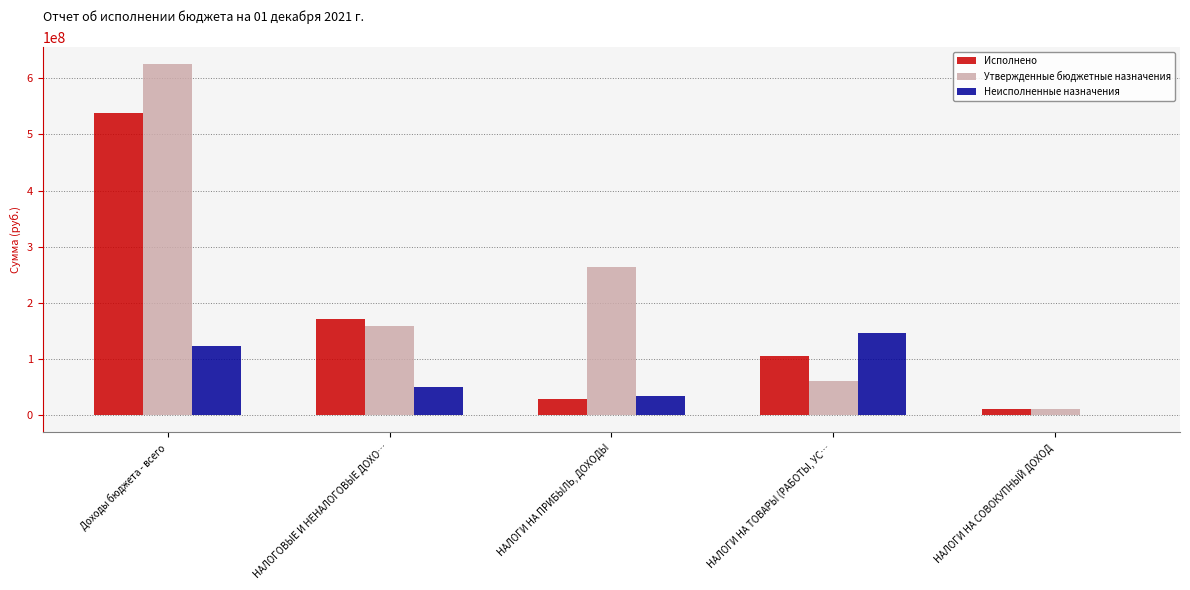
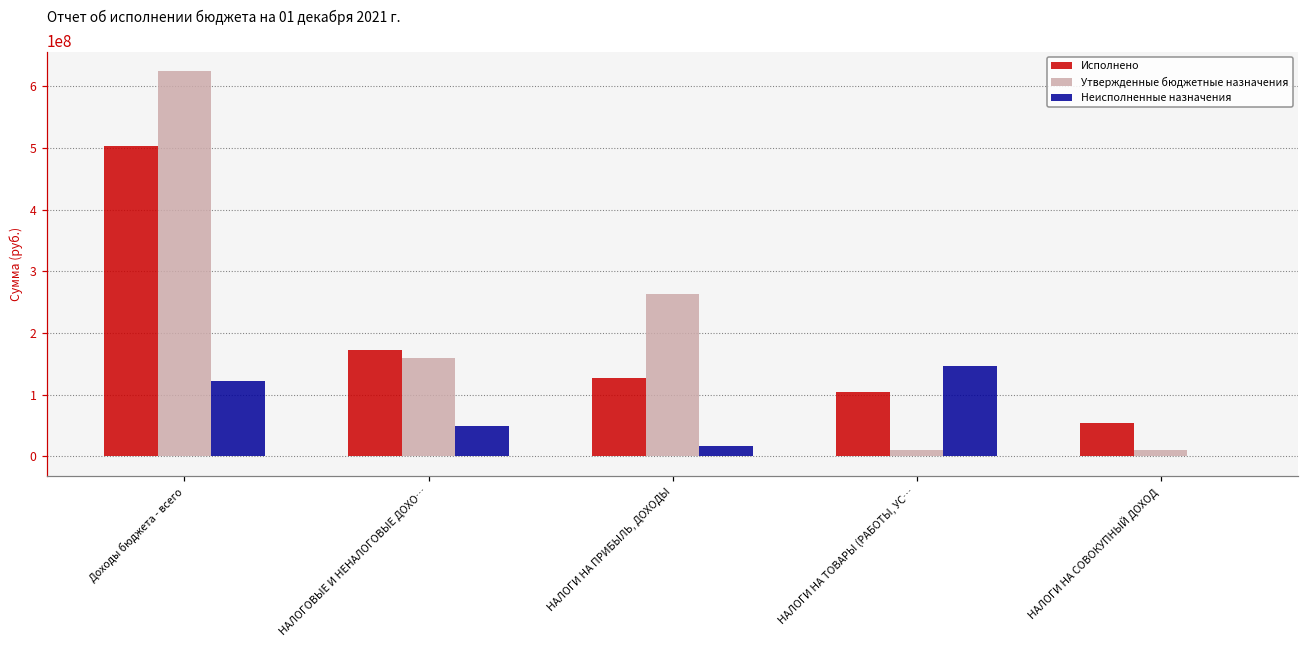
  {
    "Исполнено": {
-     "Доходы бюджета - всего": 540000000,
+     "Доходы бюджета - всего": 500000000,
      "НАЛОГОВЫЕ И НЕНАЛОГОВЫЕ ДОХО…": 170000000,
-     "НАЛОГИ НА ПРИБЫЛЬ, ДОХОДЫ": 30000000,
+     "НАЛОГИ НА ПРИБЫЛЬ, ДОХОДЫ": 130000000,
      "НАЛОГИ НА ТОВАРЫ (РАБОТЫ, УС…": 100000000,
-     "НАЛОГИ НА СОВОКУПНЫЙ ДОХОД": 10000000
+     "НАЛОГИ НА СОВОКУПНЫЙ ДОХОД": 50000000
    },
    "Утвержденные бюджетные назначения": {
      "Доходы бюджета - всего": 620000000,
      "НАЛОГОВЫЕ И НЕНАЛОГОВЫЕ ДОХО…": 160000000,
      "НАЛОГИ НА ПРИБЫЛЬ, ДОХОДЫ": 260000000,
-     "НАЛОГИ НА ТОВАРЫ (РАБОТЫ, УС…": 60000000,
+     "НАЛОГИ НА ТОВАРЫ (РАБОТЫ, УС…": 10000000,
      "НАЛОГИ НА СОВОКУПНЫЙ ДОХОД": 10000000
    },
    "Неисполненные назначения": {
      "Доходы бюджета - всего": 120000000,
      "НАЛОГОВЫЕ И НЕНАЛОГОВЫЕ ДОХО…": 50000000,
-     "НАЛОГИ НА ПРИБЫЛЬ, ДОХОДЫ": 30000000,
+     "НАЛОГИ НА ПРИБЫЛЬ, ДОХОДЫ": 20000000,
      "НАЛОГИ НА ТОВАРЫ (РАБОТЫ, УС…": 150000000
    }
  }
